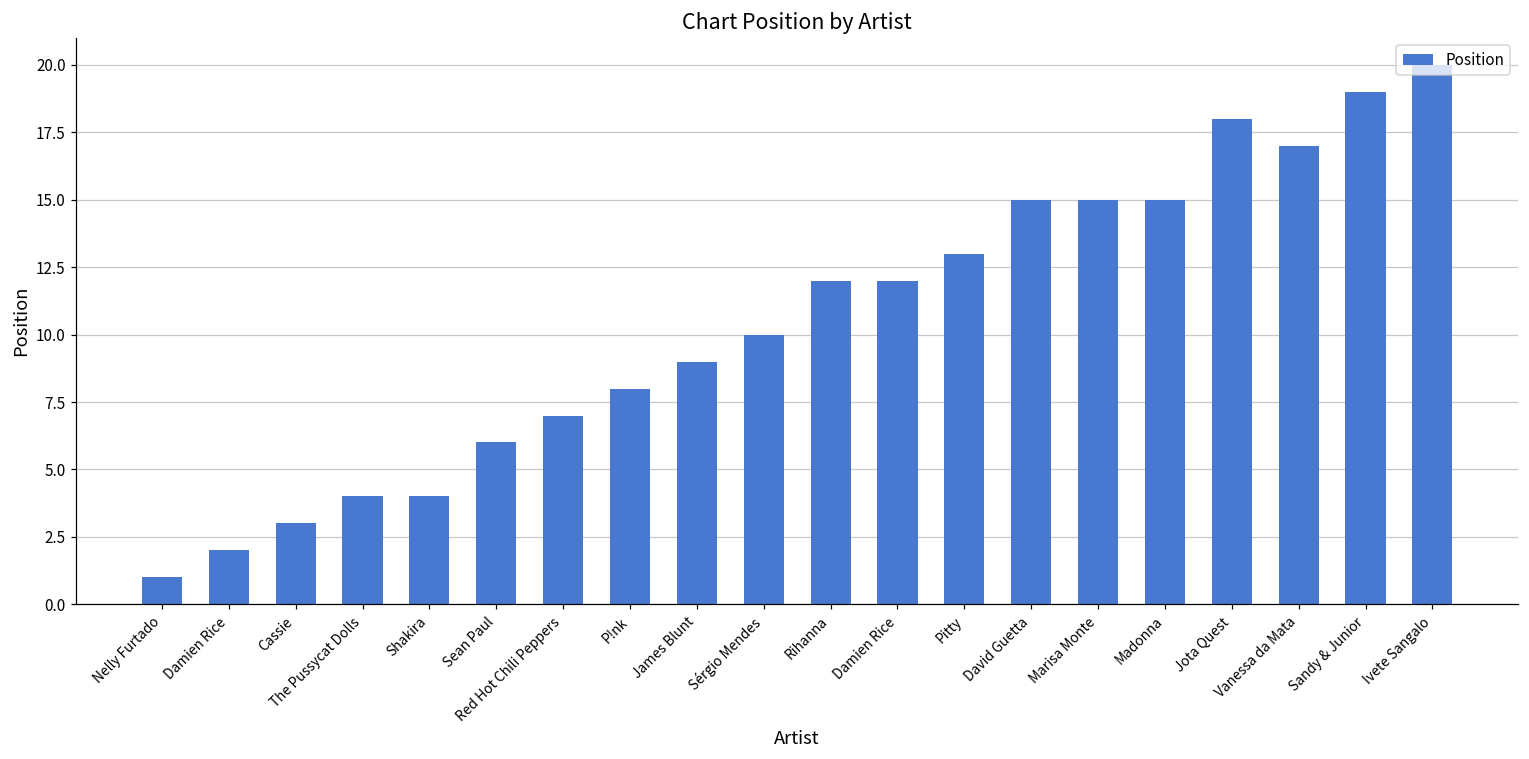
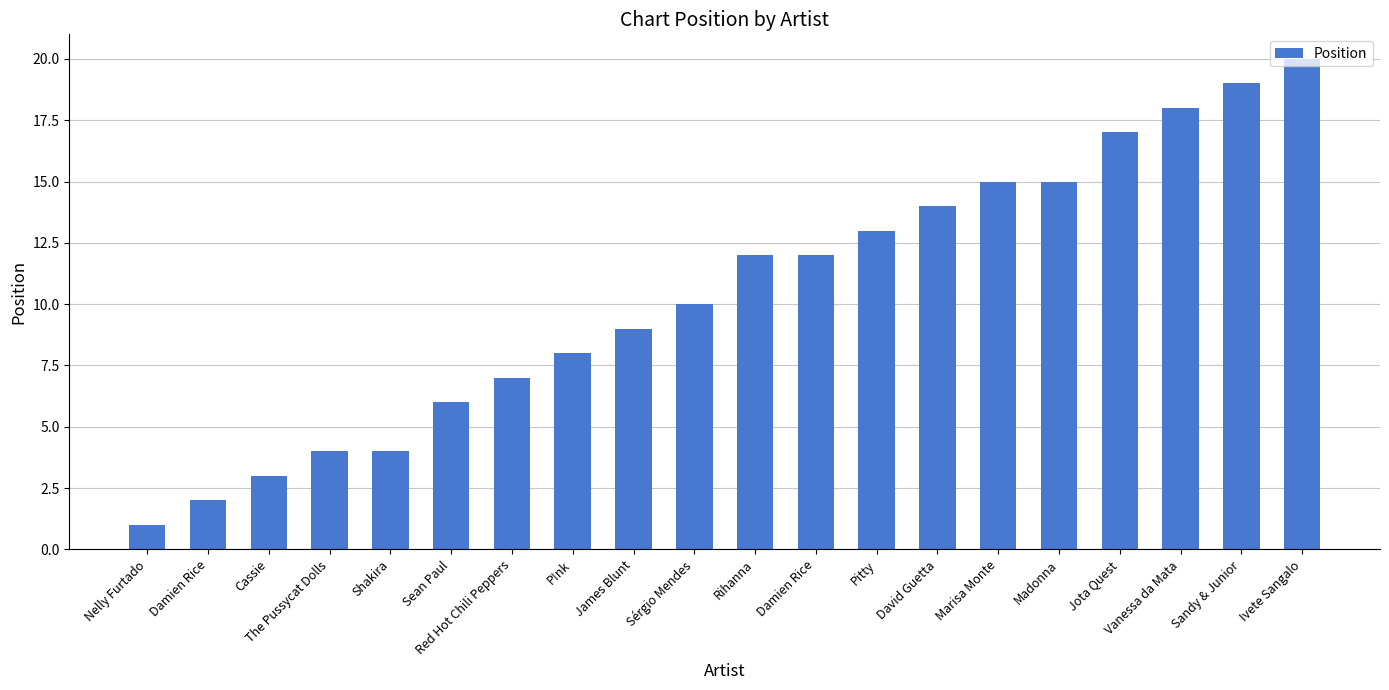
  {
    "Nelly Furtado": 1,
    "Cassie": 3,
    "The Pussycat Dolls": 4,
    "Shakira": 4,
    "Sean Paul": 6,
    "Red Hot Chili Peppers": 7,
    "P!nk": 8,
    "James Blunt": 9,
    "Sérgio Mendes": 10,
    "Rihanna": 12,
    "Pitty": 13,
-   "David Guetta": 15,
+   "David Guetta": 14,
    "Marisa Monte": 15,
    "Madonna": 15,
-   "Jota Quest": 18,
-   "Vanessa da Mata": 17,
+   "Jota Quest": 17,
+   "Vanessa da Mata": 18,
    "Sandy & Junior": 19
  }
